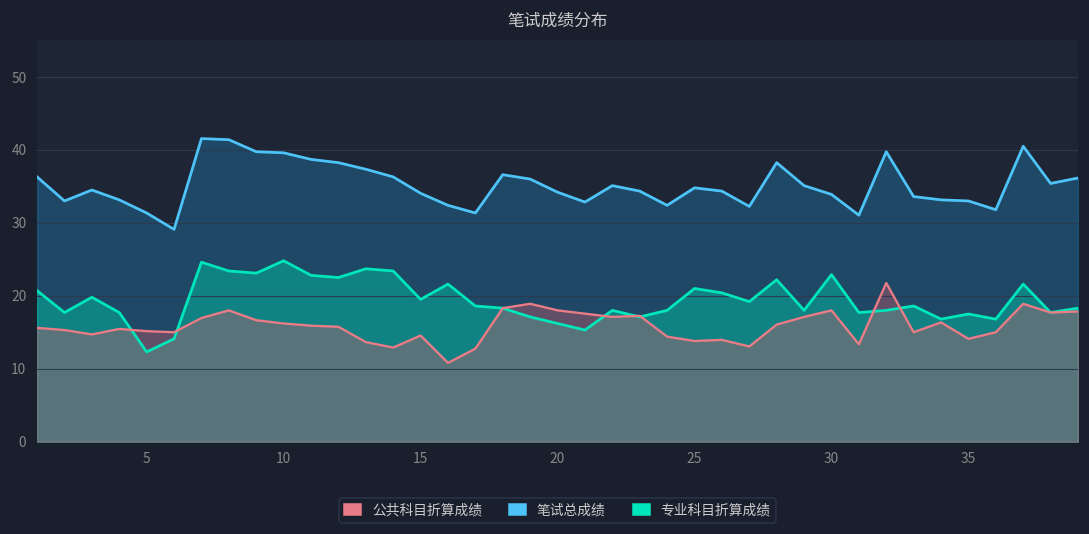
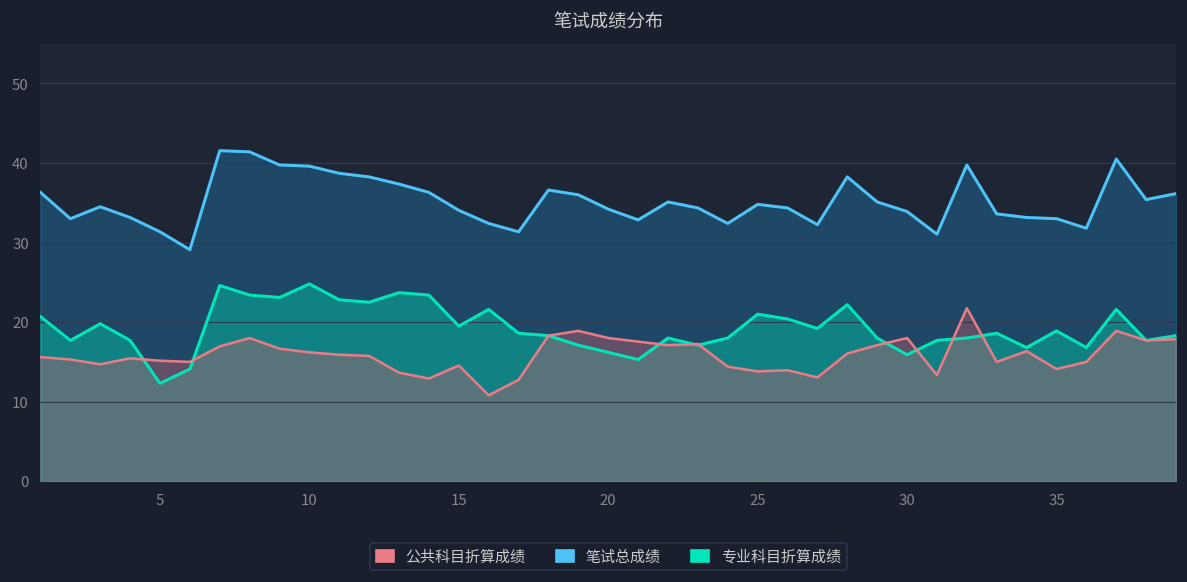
  {
    "专业科目折算成绩": {
      "5": 12,
      "10": 25,
      "15": 20,
      "20": 16,
      "25": 21,
-     "30": 23,
-     "35": 18
+     "30": 16,
+     "35": 19
    }
  }
